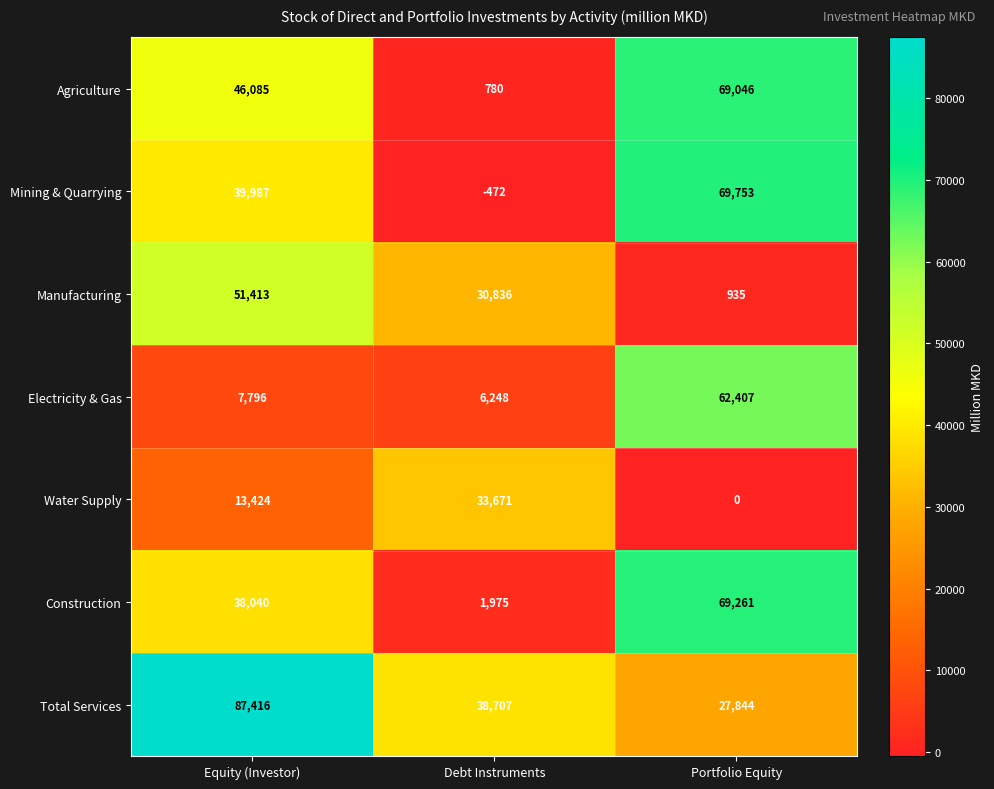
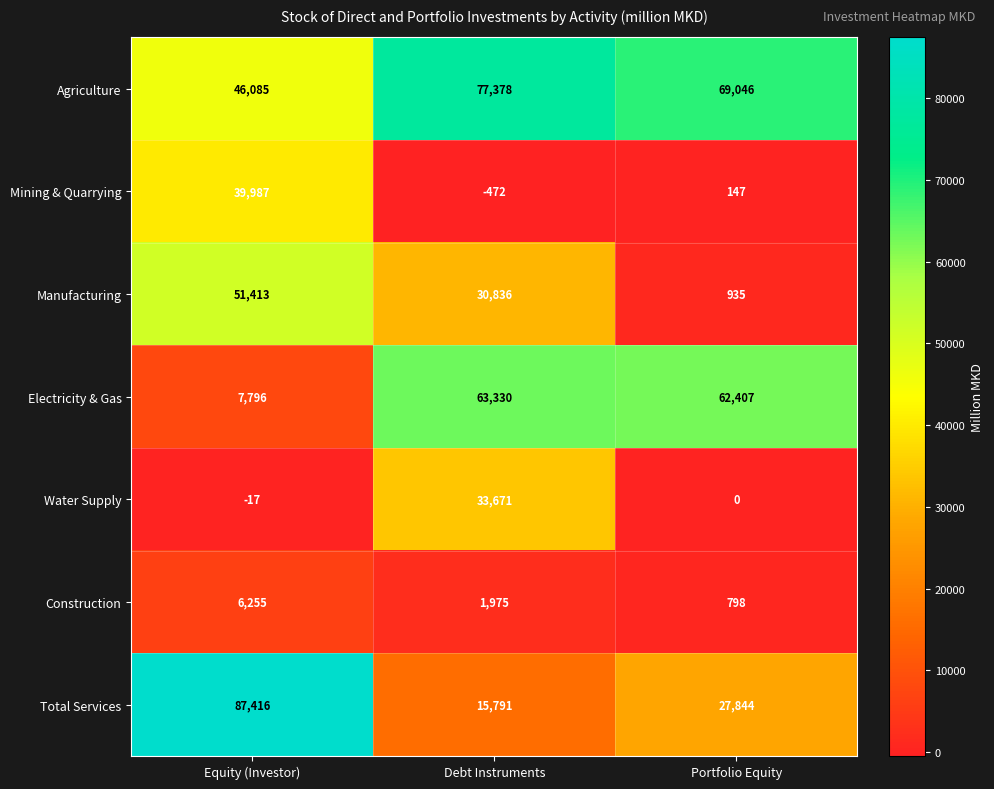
  {
    "Agriculture": {
      "Equity (Investor)": "46,085",
-     "Debt Instruments": "780",
+     "Debt Instruments": "77,378",
      "Portfolio Equity": "69,046"
    },
    "Mining & Quarrying": {
      "Equity (Investor)": "39,987",
      "Debt Instruments": "-472",
-     "Portfolio Equity": "69,753"
+     "Portfolio Equity": "147"
    },
    "Manufacturing": {
      "Equity (Investor)": "51,413",
      "Debt Instruments": "30,836",
      "Portfolio Equity": "935"
    },
    "Electricity & Gas": {
      "Equity (Investor)": "7,796",
-     "Debt Instruments": "6,248",
+     "Debt Instruments": "63,330",
      "Portfolio Equity": "62,407"
    },
    "Water Supply": {
-     "Equity (Investor)": "13,424",
+     "Equity (Investor)": "-17",
      "Debt Instruments": "33,671",
      "Portfolio Equity": "0"
    },
    "Construction": {
-     "Equity (Investor)": "38,040",
+     "Equity (Investor)": "6,255",
      "Debt Instruments": "1,975",
-     "Portfolio Equity": "69,261"
+     "Portfolio Equity": "798"
    },
    "Total Services": {
      "Equity (Investor)": "87,416",
-     "Debt Instruments": "38,707",
+     "Debt Instruments": "15,791",
      "Portfolio Equity": "27,844"
    }
  }
